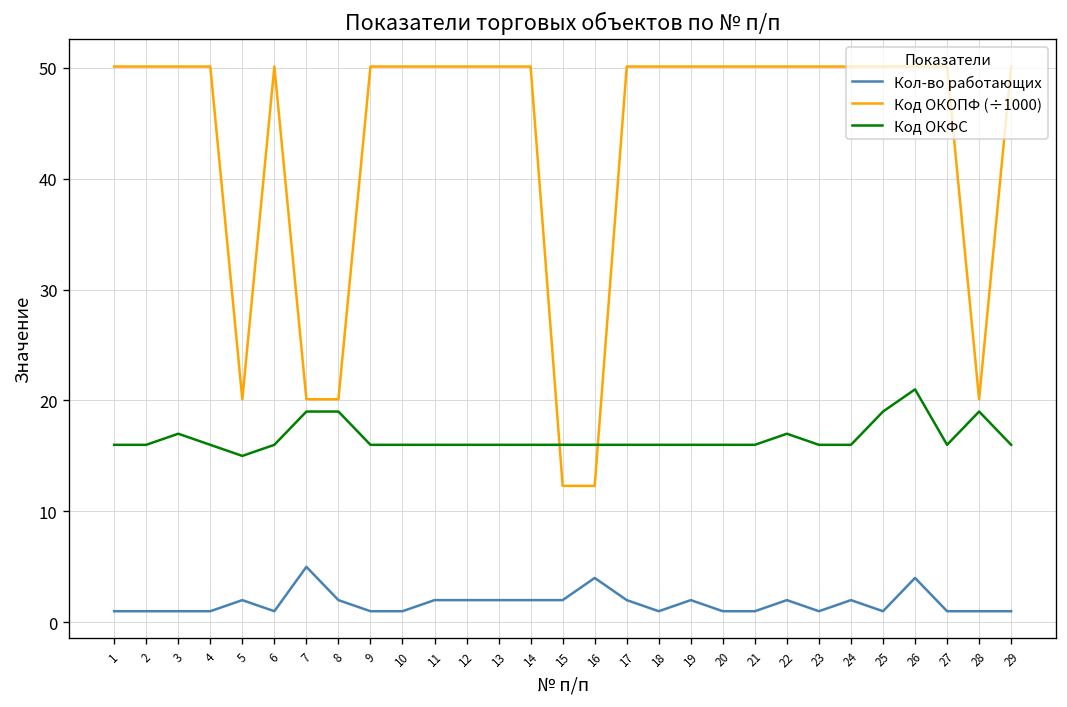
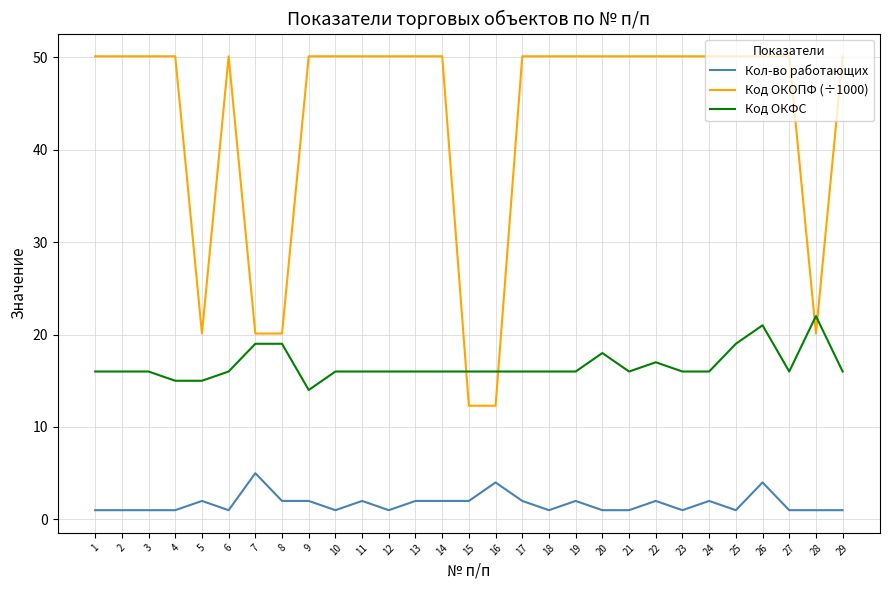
  {
    "Кол-во работающих": {
      "1": 1,
      "2": 1,
      "3": 1,
      "4": 1,
      "5": 2,
      "6": 1,
      "7": 5,
      "8": 2,
-     "9": 1,
+     "9": 2,
      "10": 1,
      "11": 2,
-     "12": 2,
+     "12": 1,
      "13": 2,
      "14": 2,
      "15": 2,
      "16": 4,
      "17": 2,
      "18": 1,
      "19": 2,
      "20": 1,
      "21": 1,
      "22": 2,
      "23": 1,
      "24": 2,
      "25": 1,
      "26": 4,
      "27": 1,
      "28": 1,
      "29": 1
    },
    "Код ОКОПФ (÷1000)": {
      "1": 50,
      "2": 50,
      "3": 50,
      "4": 50,
      "5": 20,
      "6": 50,
      "7": 20,
      "8": 20,
      "9": 50,
      "10": 50,
      "11": 50,
      "12": 50,
      "13": 50,
      "14": 50,
      "15": 12,
      "16": 12,
      "17": 50,
      "18": 50,
      "19": 50,
      "20": 50,
      "21": 50,
      "22": 50,
      "23": 50,
      "28": 20
    },
    "Код ОКФС": {
      "1": 16,
      "2": 16,
-     "3": 17,
-     "4": 16,
+     "3": 16,
+     "4": 15,
      "5": 15,
      "6": 16,
      "7": 19,
      "8": 19,
-     "9": 16,
+     "9": 14,
      "10": 16,
      "11": 16,
      "12": 16,
      "13": 16,
      "14": 16,
      "15": 16,
      "16": 16,
      "17": 16,
      "18": 16,
      "19": 16,
-     "20": 16,
+     "20": 18,
      "21": 16,
      "22": 17,
      "23": 16,
      "24": 16,
      "25": 19,
      "26": 21,
      "27": 16,
-     "28": 19,
+     "28": 22,
      "29": 16
    }
  }
